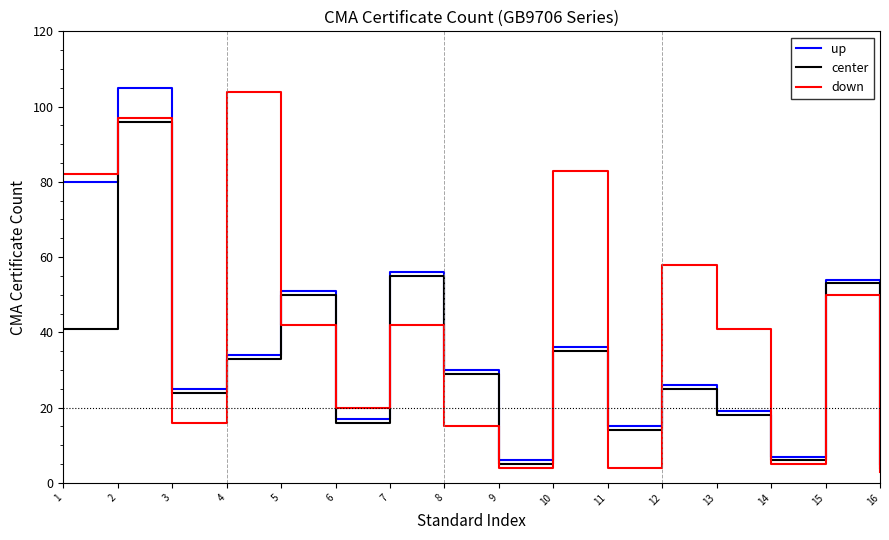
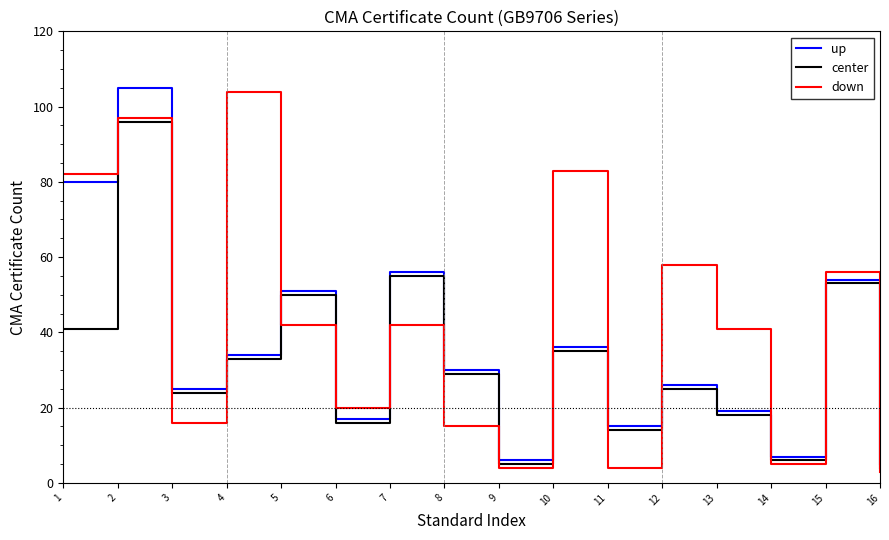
  {
    "up": {
      "1": 80,
      "2": 105,
      "3": 25,
      "4": 34,
      "5": 51,
      "6": 17,
      "7": 56,
      "8": 30,
      "9": 6,
      "10": 36,
      "11": 15,
      "12": 26,
      "13": 19,
      "14": 7,
      "15": 54,
      "16": 5
    },
    "center": {
      "1": 41,
      "2": 96,
      "3": 24,
      "4": 33,
      "5": 50,
      "6": 16,
      "7": 55,
      "8": 29,
      "9": 5,
      "10": 35,
      "11": 14,
      "12": 25,
      "13": 18,
      "14": 6,
      "15": 53,
      "16": 4
    },
    "down": {
      "1": 82,
      "2": 97,
      "3": 16,
      "4": 104,
      "5": 42,
      "6": 20,
      "7": 42,
      "8": 15,
      "9": 4,
      "10": 83,
      "11": 4,
      "12": 58,
      "13": 41,
      "14": 5,
-     "15": 50,
+     "15": 56,
      "16": 3
    }
  }
